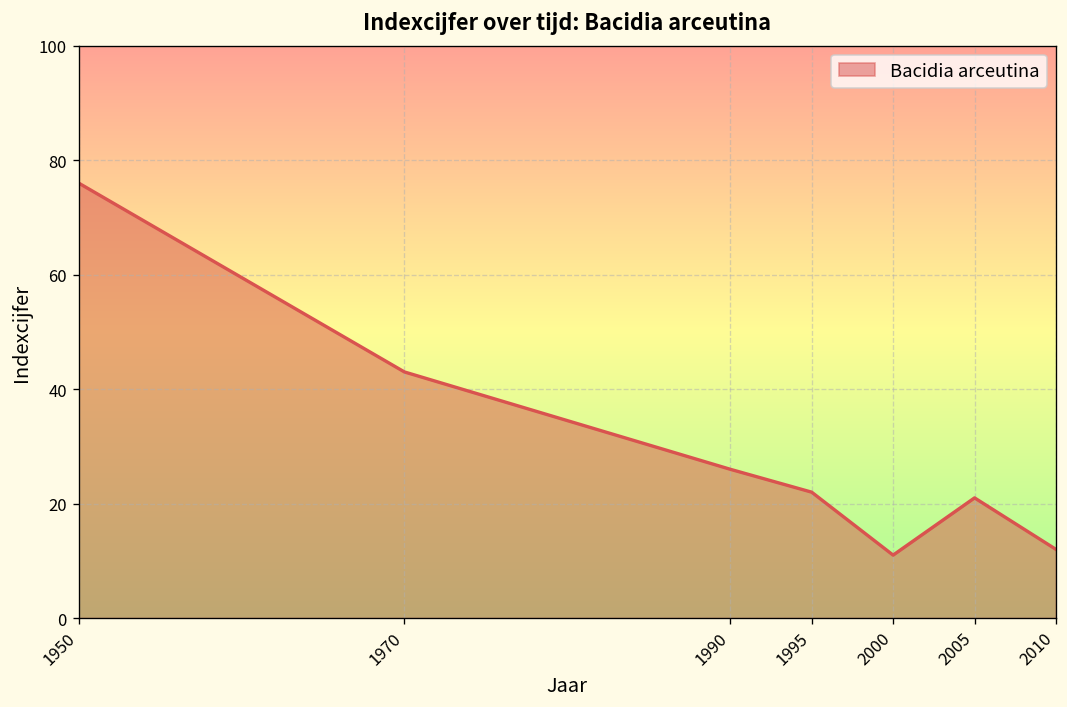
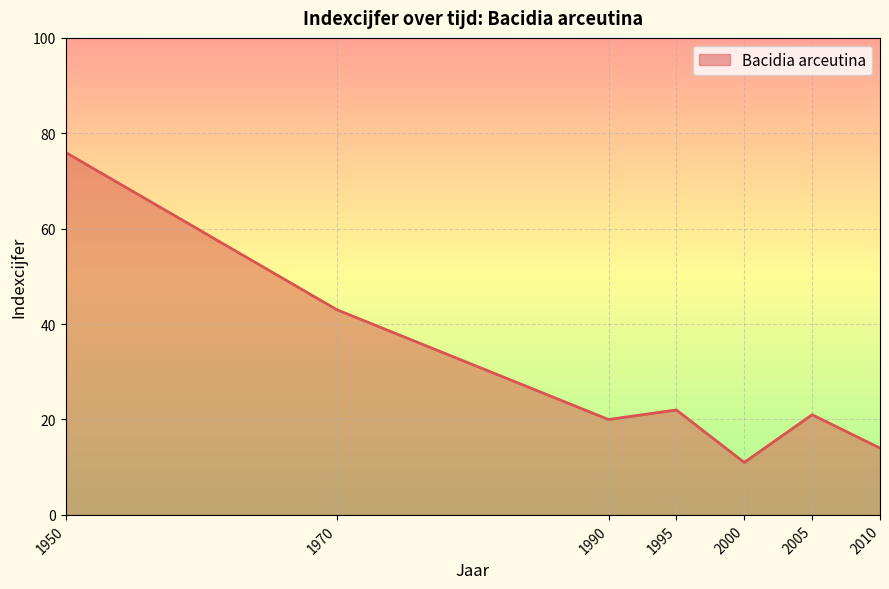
  {
    "1950": 76,
    "1970": 43,
-   "1990": 26,
+   "1990": 20,
    "1995": 22,
    "2000": 11,
    "2005": 21,
-   "2010": 12
+   "2010": 14
  }
